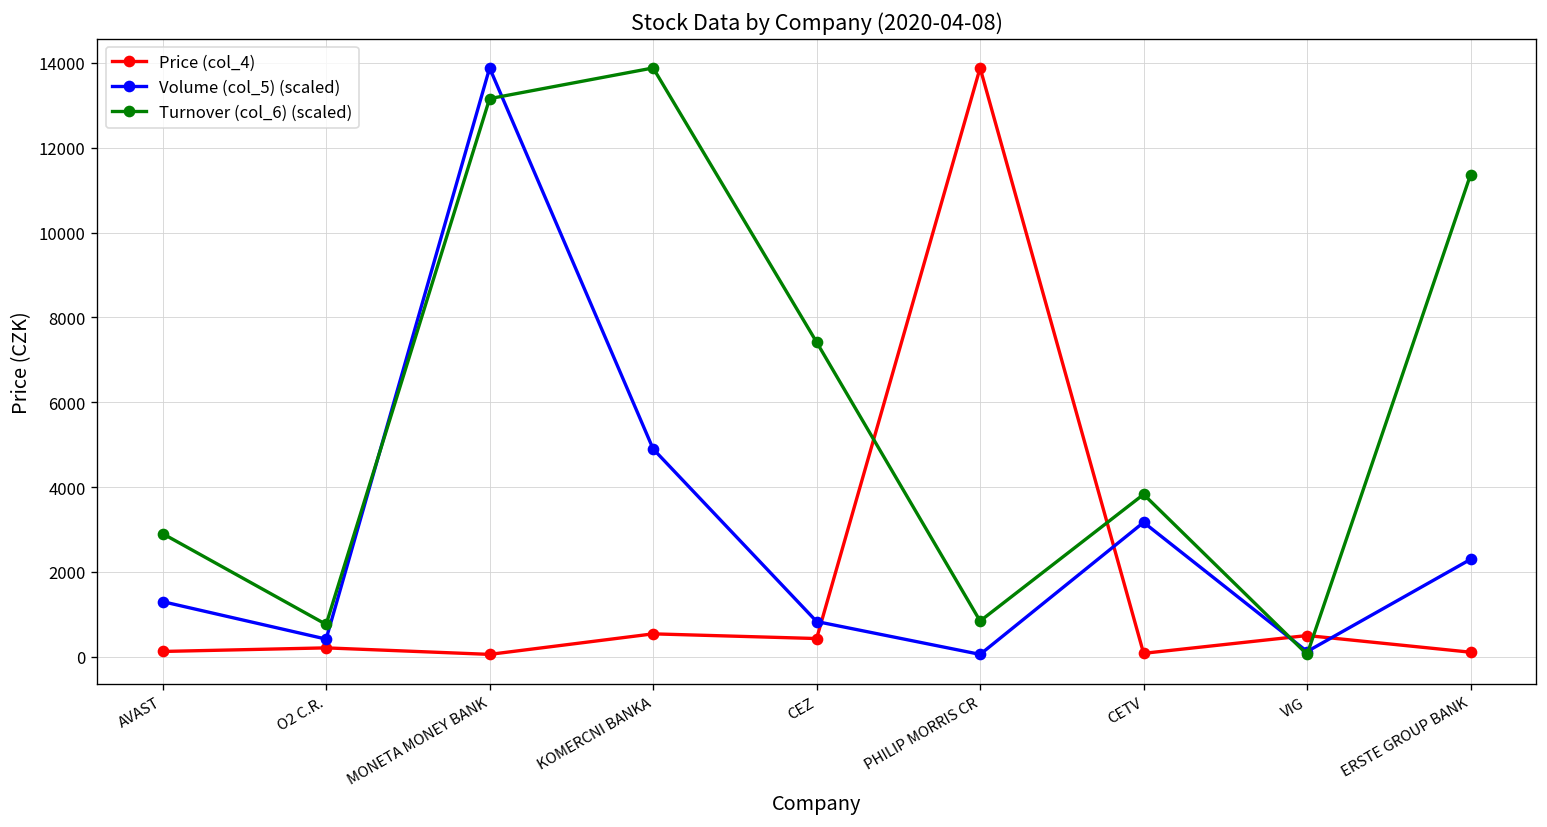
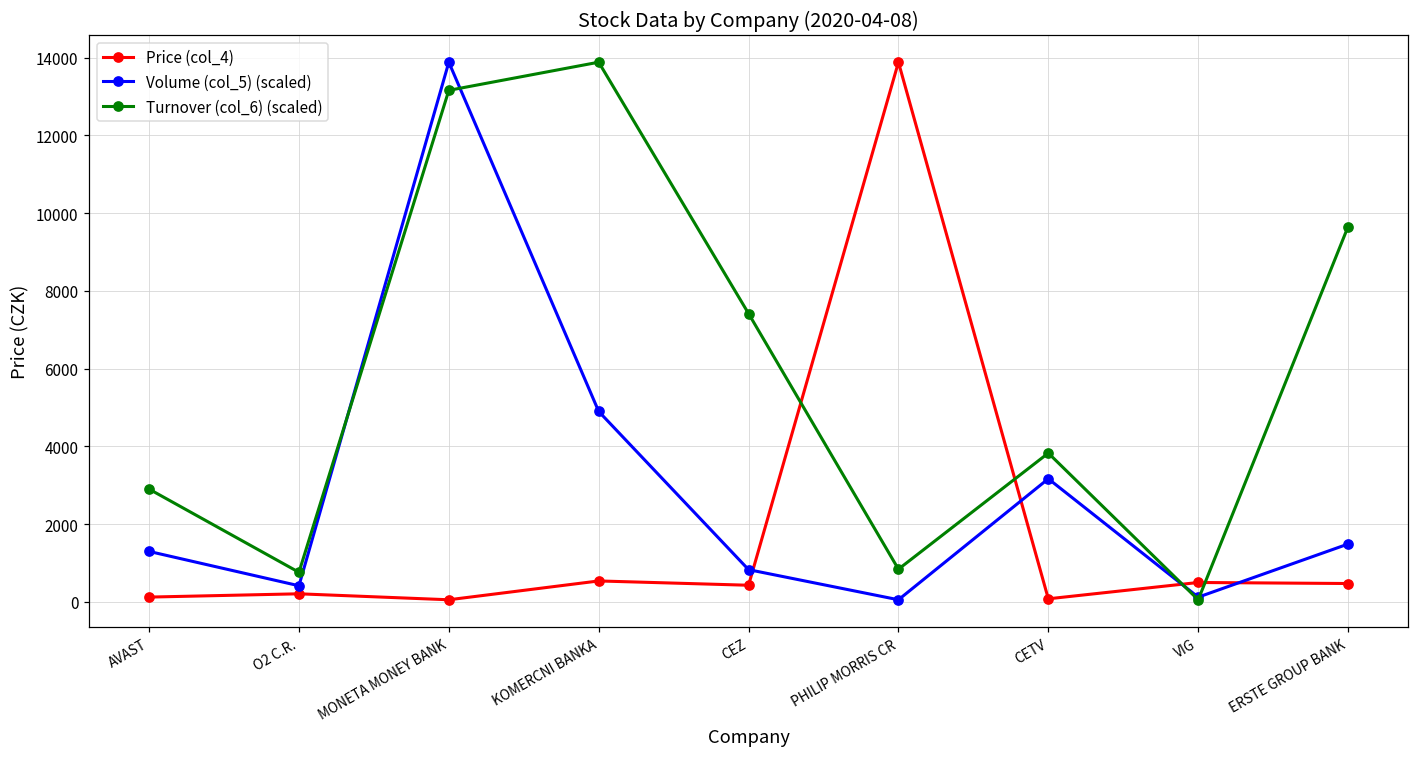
  {
    "Price (col_4)": {
      "AVAST": 100,
      "O2 C.R.": 200,
      "MONETA MONEY BANK": 100,
      "KOMERCNI BANKA": 500,
      "CEZ": 400,
      "PHILIP MORRIS CR": 13900,
      "CETV": 100,
      "VIG": 500,
-     "ERSTE GROUP BANK": 100
+     "ERSTE GROUP BANK": 500
    },
    "Volume (col_5) (scaled)": {
      "AVAST": 1300,
      "O2 C.R.": 400,
      "MONETA MONEY BANK": 13900,
      "KOMERCNI BANKA": 4900,
      "CEZ": 800,
      "PHILIP MORRIS CR": 100,
      "CETV": 3200,
-     "ERSTE GROUP BANK": 2300
+     "ERSTE GROUP BANK": 1500
    },
    "Turnover (col_6) (scaled)": {
      "AVAST": 2900,
      "O2 C.R.": 800,
      "MONETA MONEY BANK": 13200,
      "KOMERCNI BANKA": 13900,
      "CEZ": 7400,
      "PHILIP MORRIS CR": 800,
      "CETV": 3800,
-     "ERSTE GROUP BANK": 11400
+     "ERSTE GROUP BANK": 9600
    }
  }
